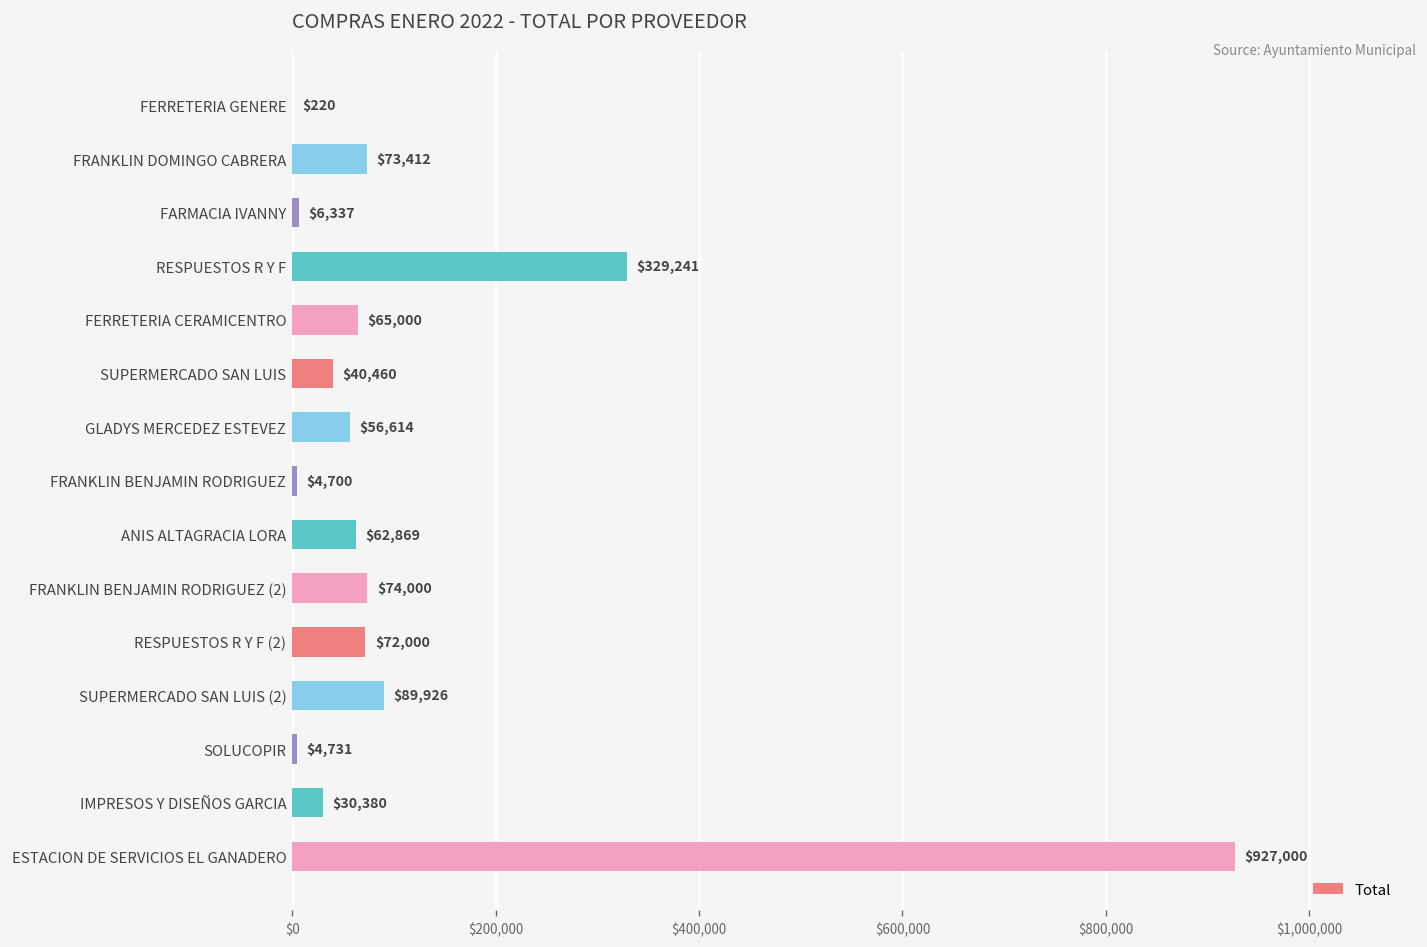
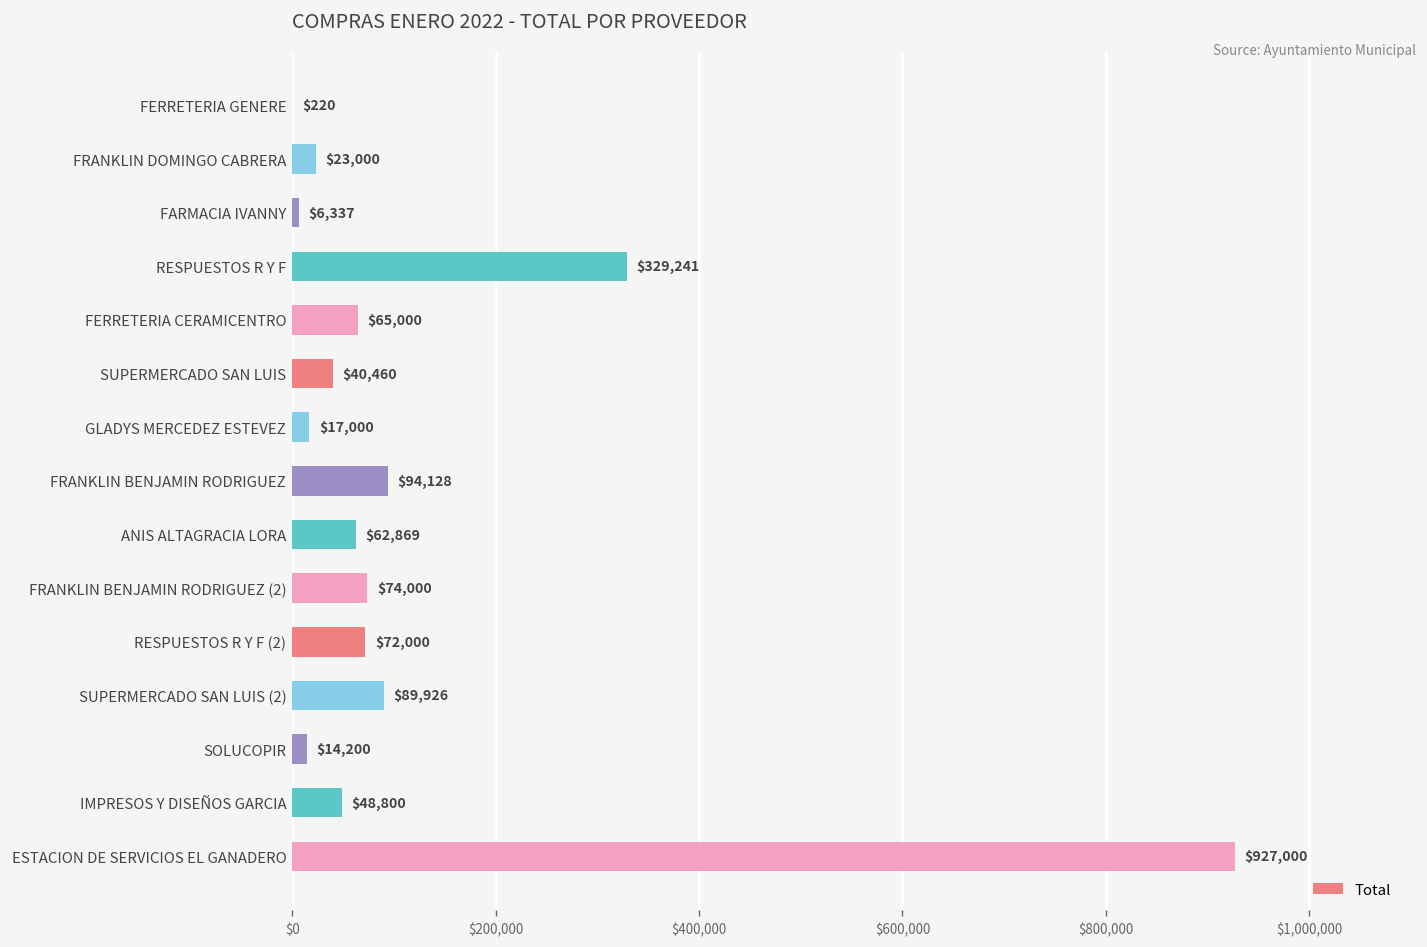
  {
    "FERRETERIA GENERE": "$220",
-   "FRANKLIN DOMINGO CABRERA": "$73,412",
+   "FRANKLIN DOMINGO CABRERA": "$23,000",
    "FARMACIA IVANNY": "$6,337",
    "RESPUESTOS R Y F": "$329,241",
    "FERRETERIA CERAMICENTRO": "$65,000",
    "SUPERMERCADO SAN LUIS": "$40,460",
-   "GLADYS MERCEDEZ ESTEVEZ": "$56,614",
-   "FRANKLIN BENJAMIN RODRIGUEZ": "$4,700",
+   "GLADYS MERCEDEZ ESTEVEZ": "$17,000",
+   "FRANKLIN BENJAMIN RODRIGUEZ": "$94,128",
    "ANIS ALTAGRACIA LORA": "$62,869",
    "FRANKLIN BENJAMIN RODRIGUEZ (2)": "$74,000",
    "RESPUESTOS R Y F (2)": "$72,000",
    "SUPERMERCADO SAN LUIS (2)": "$89,926",
-   "SOLUCOPIR": "$4,731",
-   "IMPRESOS Y DISEÑOS GARCIA": "$30,380",
+   "SOLUCOPIR": "$14,200",
+   "IMPRESOS Y DISEÑOS GARCIA": "$48,800",
    "ESTACION DE SERVICIOS EL GANADERO": "$927,000"
  }
